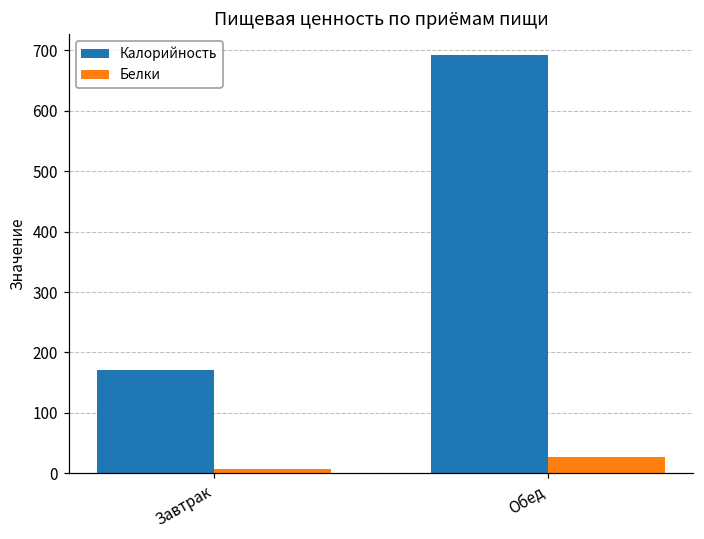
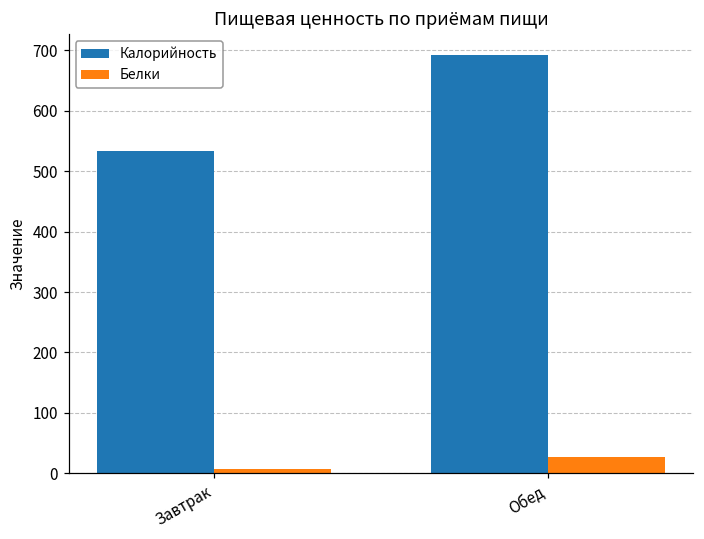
  {
    "Калорийность": {
-     "Завтрак": 170,
+     "Завтрак": 530,
      "Обед": 690
    },
    "Белки": {
      "Завтрак": 10,
      "Обед": 30
    }
  }
